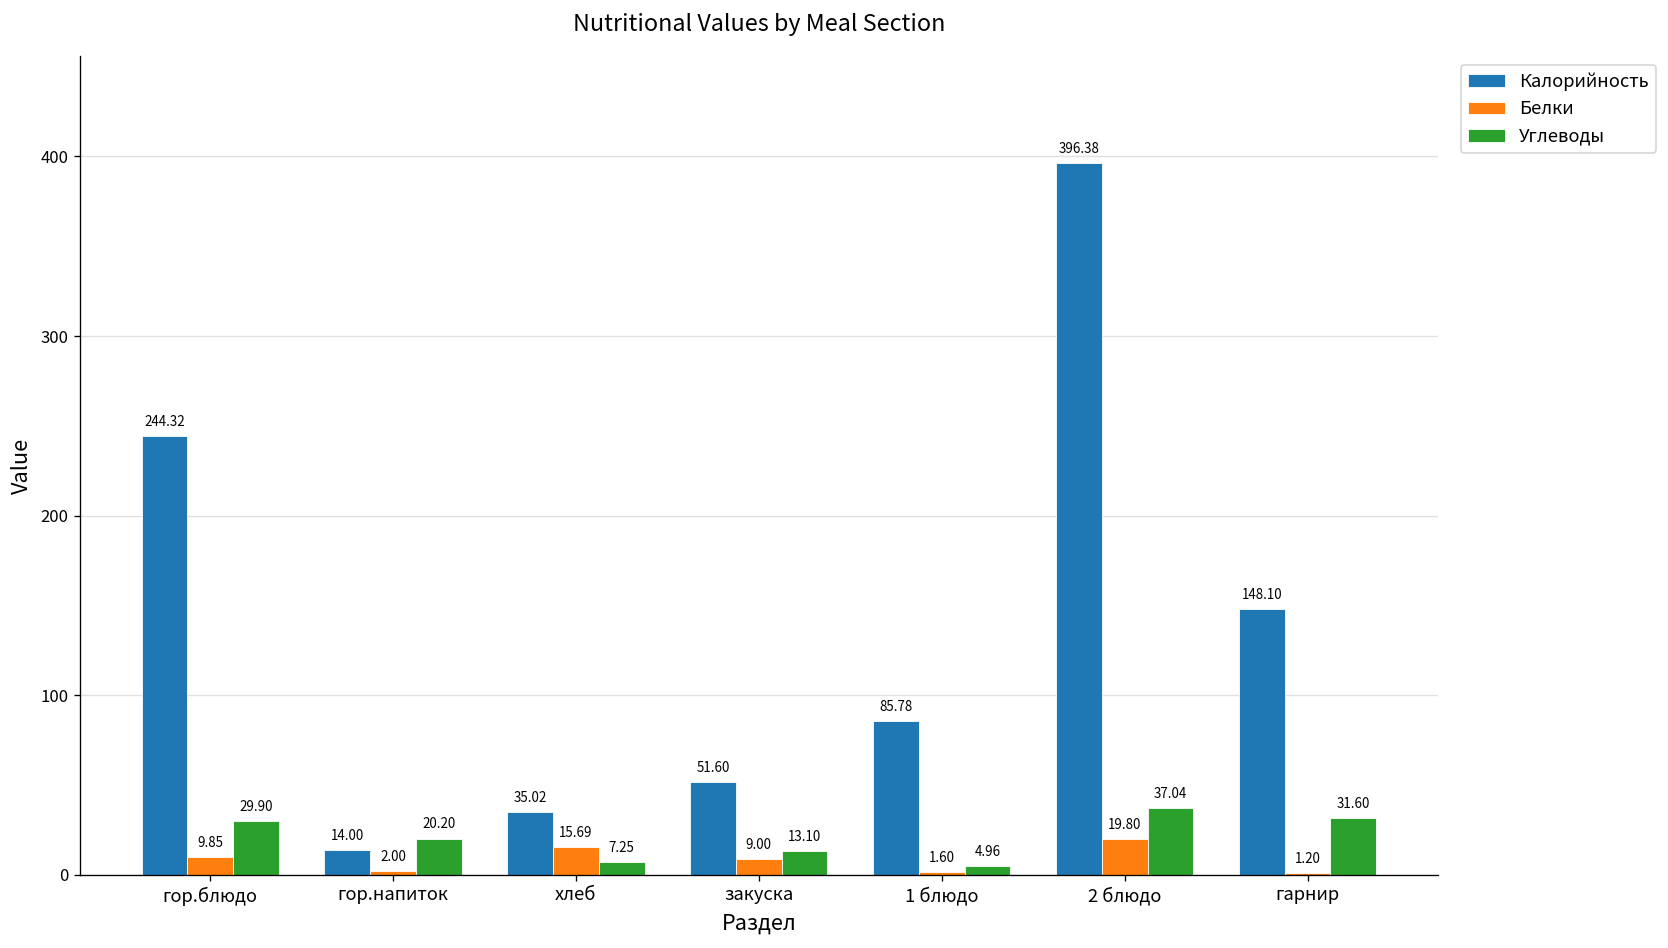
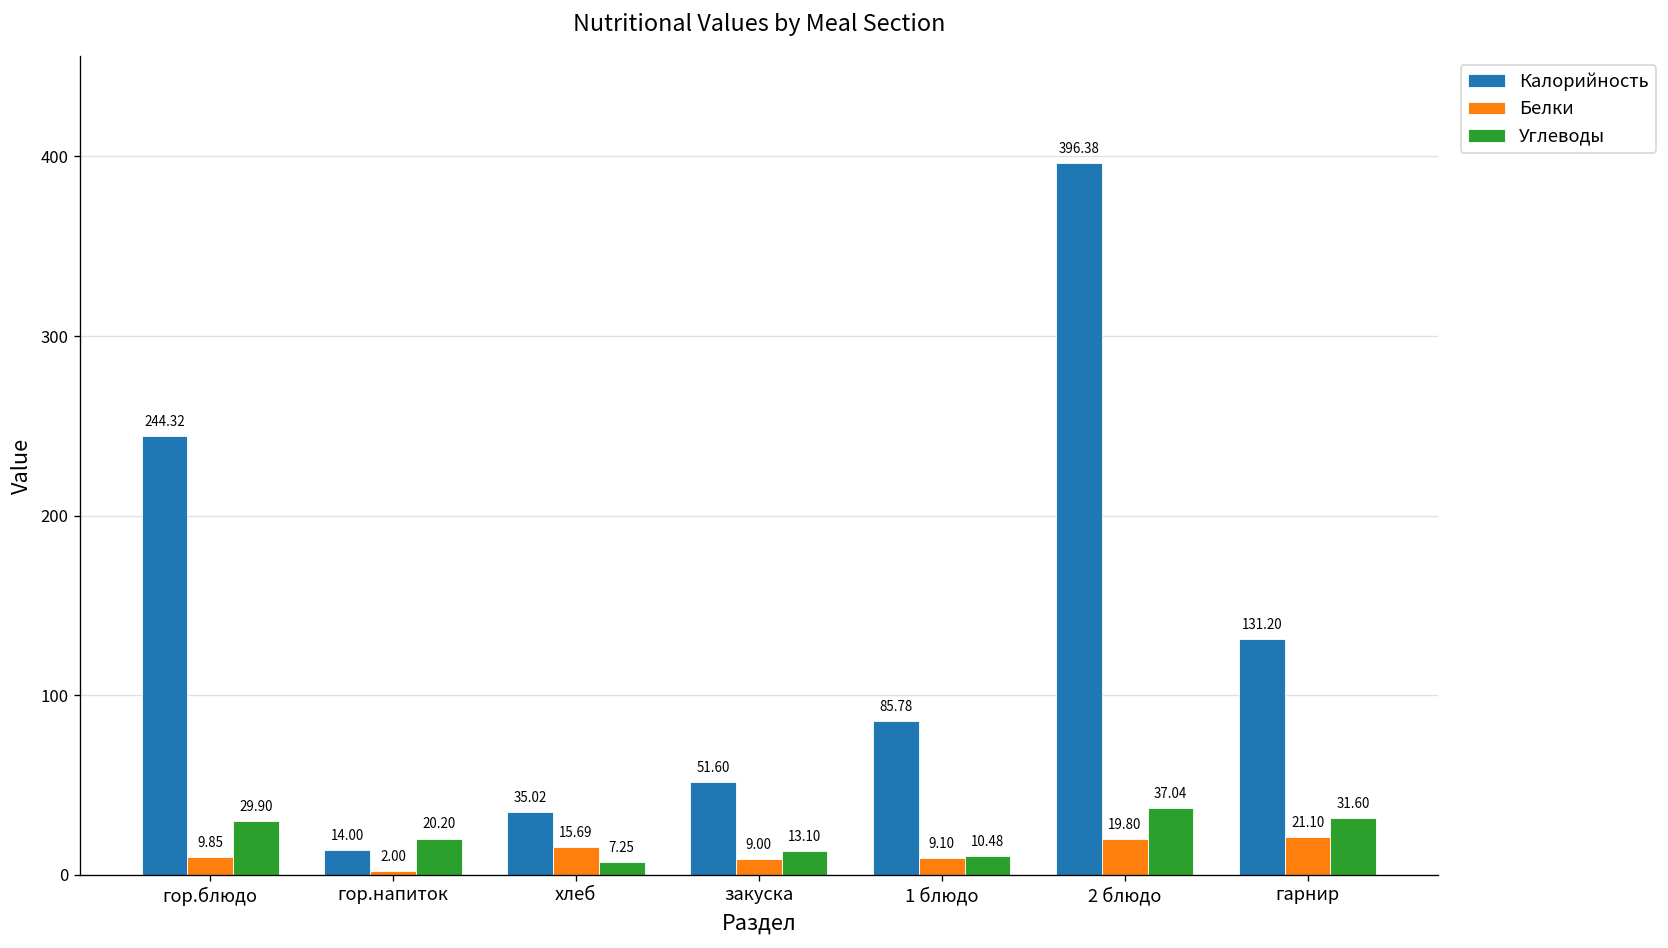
  {
    "Калорийность": {
      "гор.блюдо": 244.32,
      "гор.напиток": 14.00,
      "хлеб": 35.02,
      "закуска": 51.60,
      "1 блюдо": 85.78,
      "2 блюдо": 396.38,
-     "гарнир": 148.10
+     "гарнир": 131.20
    },
    "Белки": {
      "гор.блюдо": 9.85,
      "гор.напиток": 2.00,
      "хлеб": 15.69,
      "закуска": 9.00,
-     "1 блюдо": 1.60,
+     "1 блюдо": 9.10,
      "2 блюдо": 19.80,
-     "гарнир": 1.20
+     "гарнир": 21.10
    },
    "Углеводы": {
      "гор.блюдо": 29.90,
      "гор.напиток": 20.20,
      "хлеб": 7.25,
      "закуска": 13.10,
-     "1 блюдо": 4.96,
+     "1 блюдо": 10.48,
      "2 блюдо": 37.04,
      "гарнир": 31.60
    }
  }
